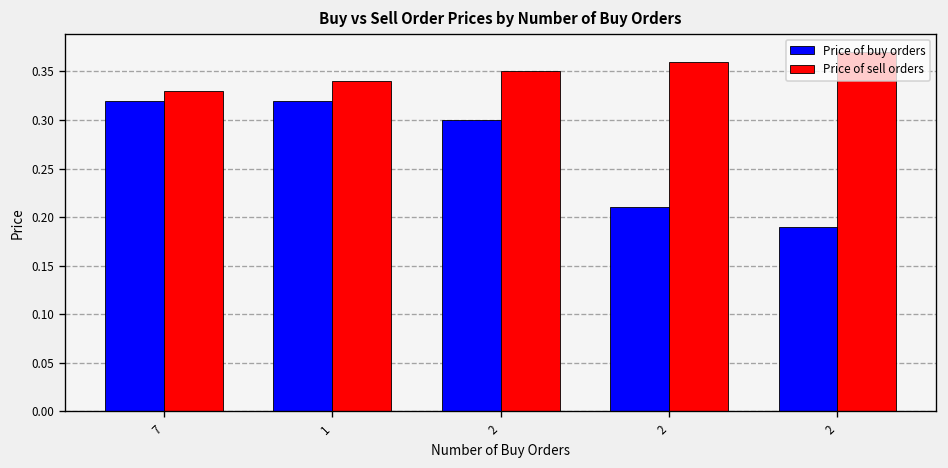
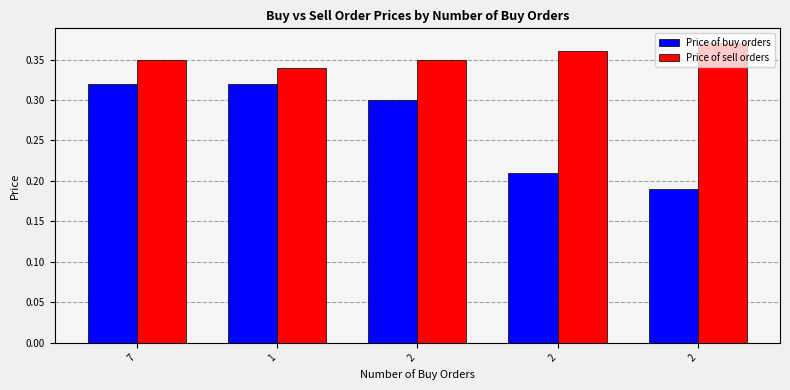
  {
    "Price of buy orders": {
      "7": 0.32,
      "1": 0.32
    },
    "Price of sell orders": {
-     "7": 0.33,
+     "7": 0.35,
      "1": 0.34
    }
  }
